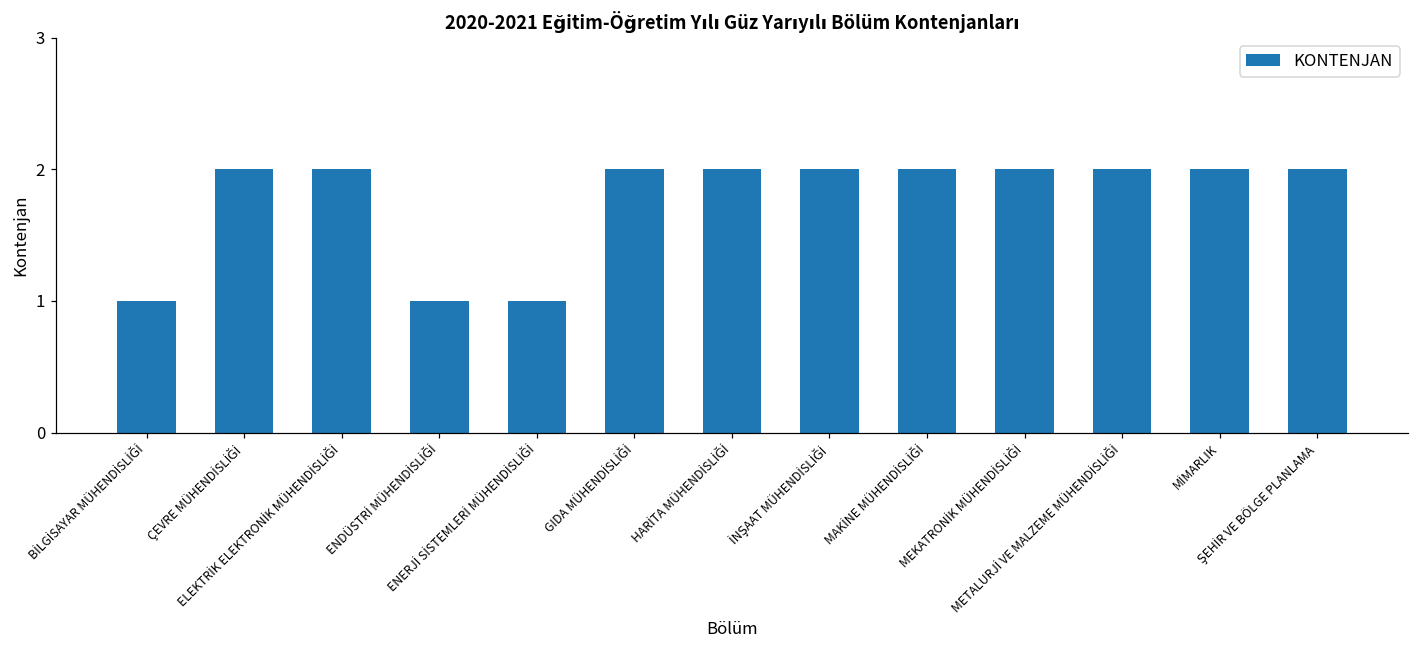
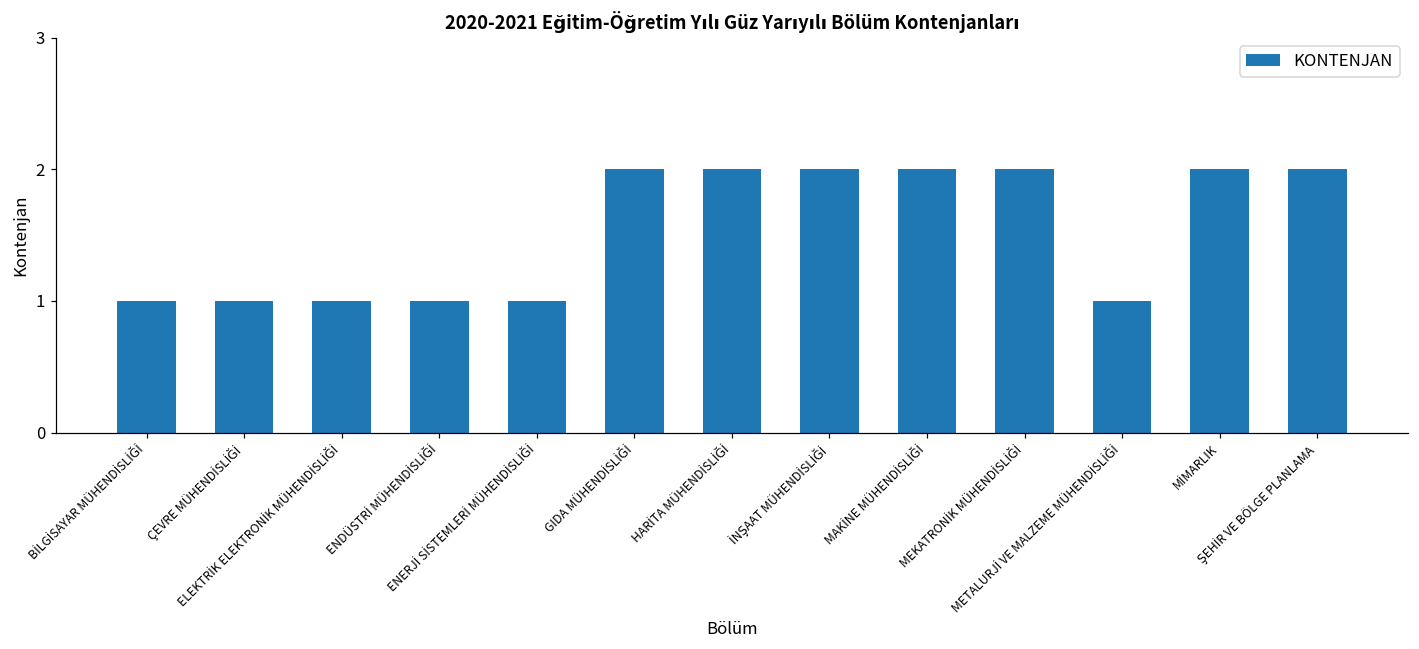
  {
    "BİLGİSAYAR MÜHENDİSLİĞİ": 1,
-   "ÇEVRE MÜHENDİSLİĞİ": 2,
-   "ELEKTRİK ELEKTRONİK MÜHENDİSLİĞİ": 2,
+   "ÇEVRE MÜHENDİSLİĞİ": 1,
+   "ELEKTRİK ELEKTRONİK MÜHENDİSLİĞİ": 1,
    "ENDÜSTRİ MÜHENDİSLİĞİ": 1,
    "ENERJİ SİSTEMLERİ MÜHENDİSLİĞİ": 1,
    "GIDA MÜHENDİSLİĞİ": 2,
    "HARİTA MÜHENDİSLİĞİ": 2,
    "İNŞAAT MÜHENDİSLİĞİ": 2,
    "MAKİNE MÜHENDİSLİĞİ": 2,
    "MEKATRONİK MÜHENDİSLİĞİ": 2,
-   "METALURJİ VE MALZEME MÜHENDİSLİĞİ": 2,
+   "METALURJİ VE MALZEME MÜHENDİSLİĞİ": 1,
    "MİMARLIK": 2,
    "ŞEHİR VE BÖLGE PLANLAMA": 2
  }
